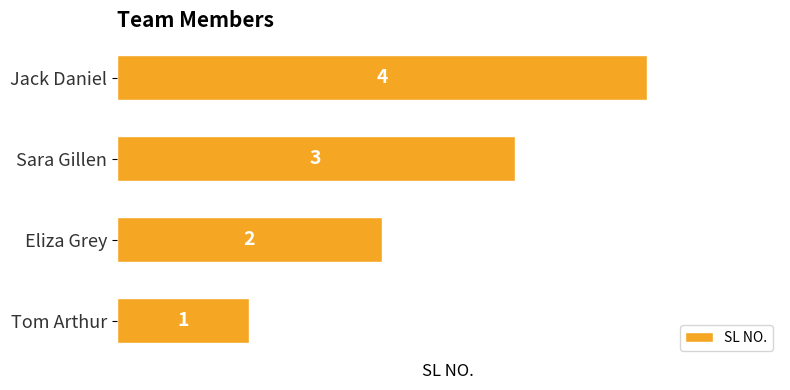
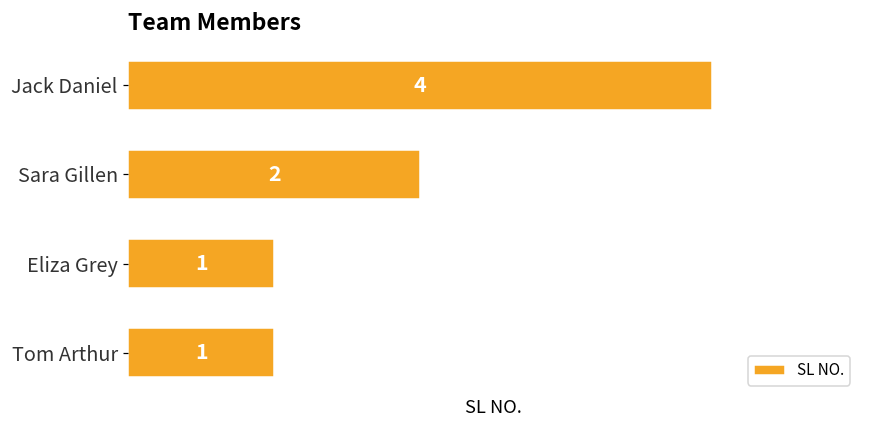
  {
    "Jack Daniel": 4,
-   "Sara Gillen": 3,
-   "Eliza Grey": 2,
+   "Sara Gillen": 2,
+   "Eliza Grey": 1,
    "Tom Arthur": 1
  }
